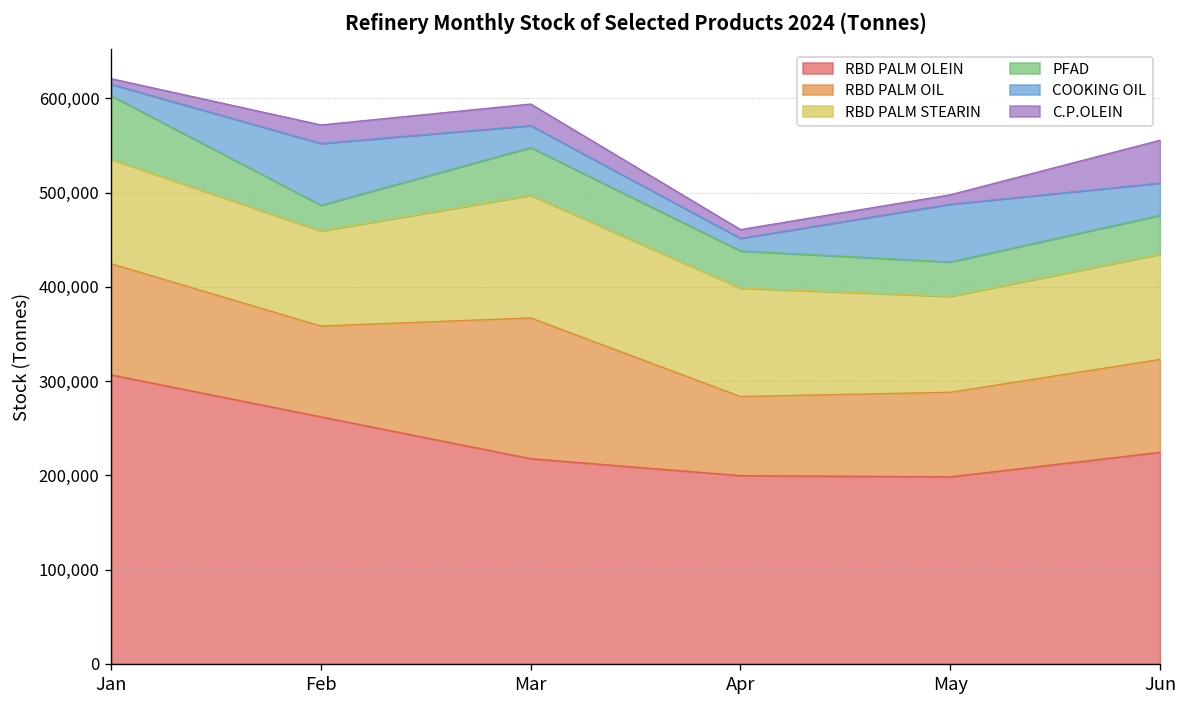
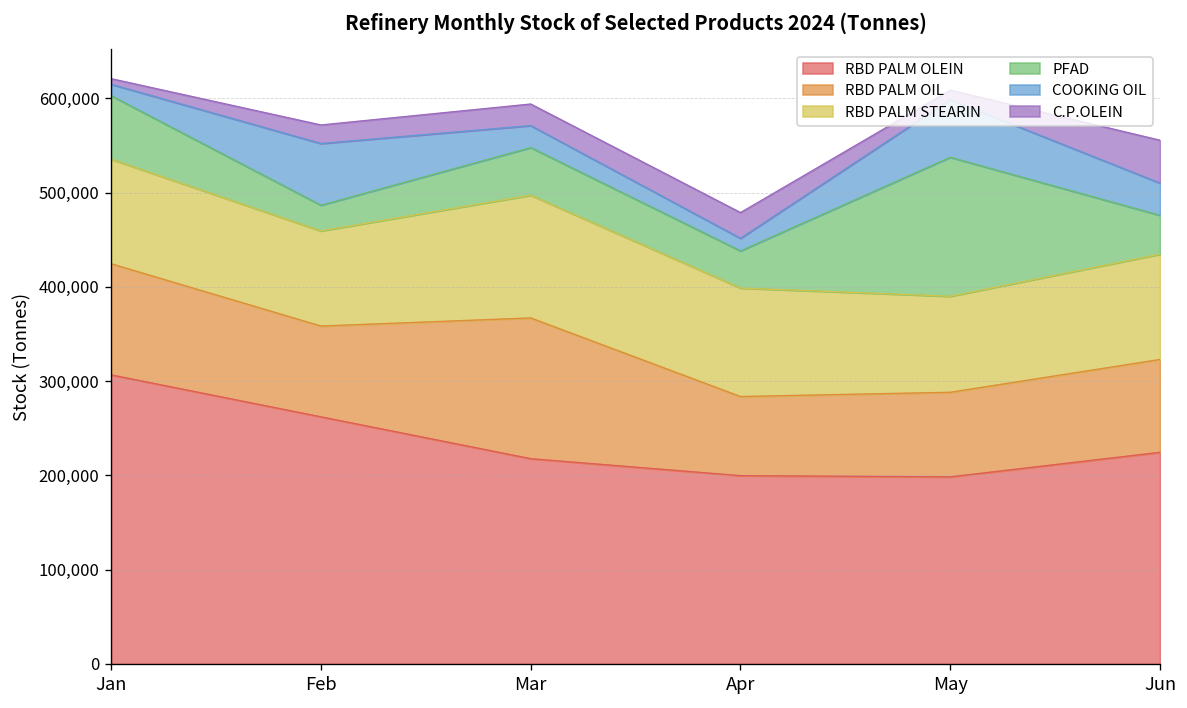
  {
    "PFAD": {
      "Jan": "70,000",
      "Feb": "30,000",
      "Mar": "50,000",
      "Apr": "40,000",
-     "May": "40,000",
+     "May": "150,000",
      "Jun": "40,000"
    },
    "COOKING OIL": {
      "Jan": "10,000",
      "Feb": "70,000",
      "Mar": "20,000",
      "Apr": "10,000",
      "Jun": "30,000"
    },
    "C.P.OLEIN": {
      "Jan": "10,000",
      "Feb": "20,000",
      "Mar": "20,000",
-     "Apr": "10,000",
+     "Apr": "30,000",
      "Jun": "50,000"
    }
  }
